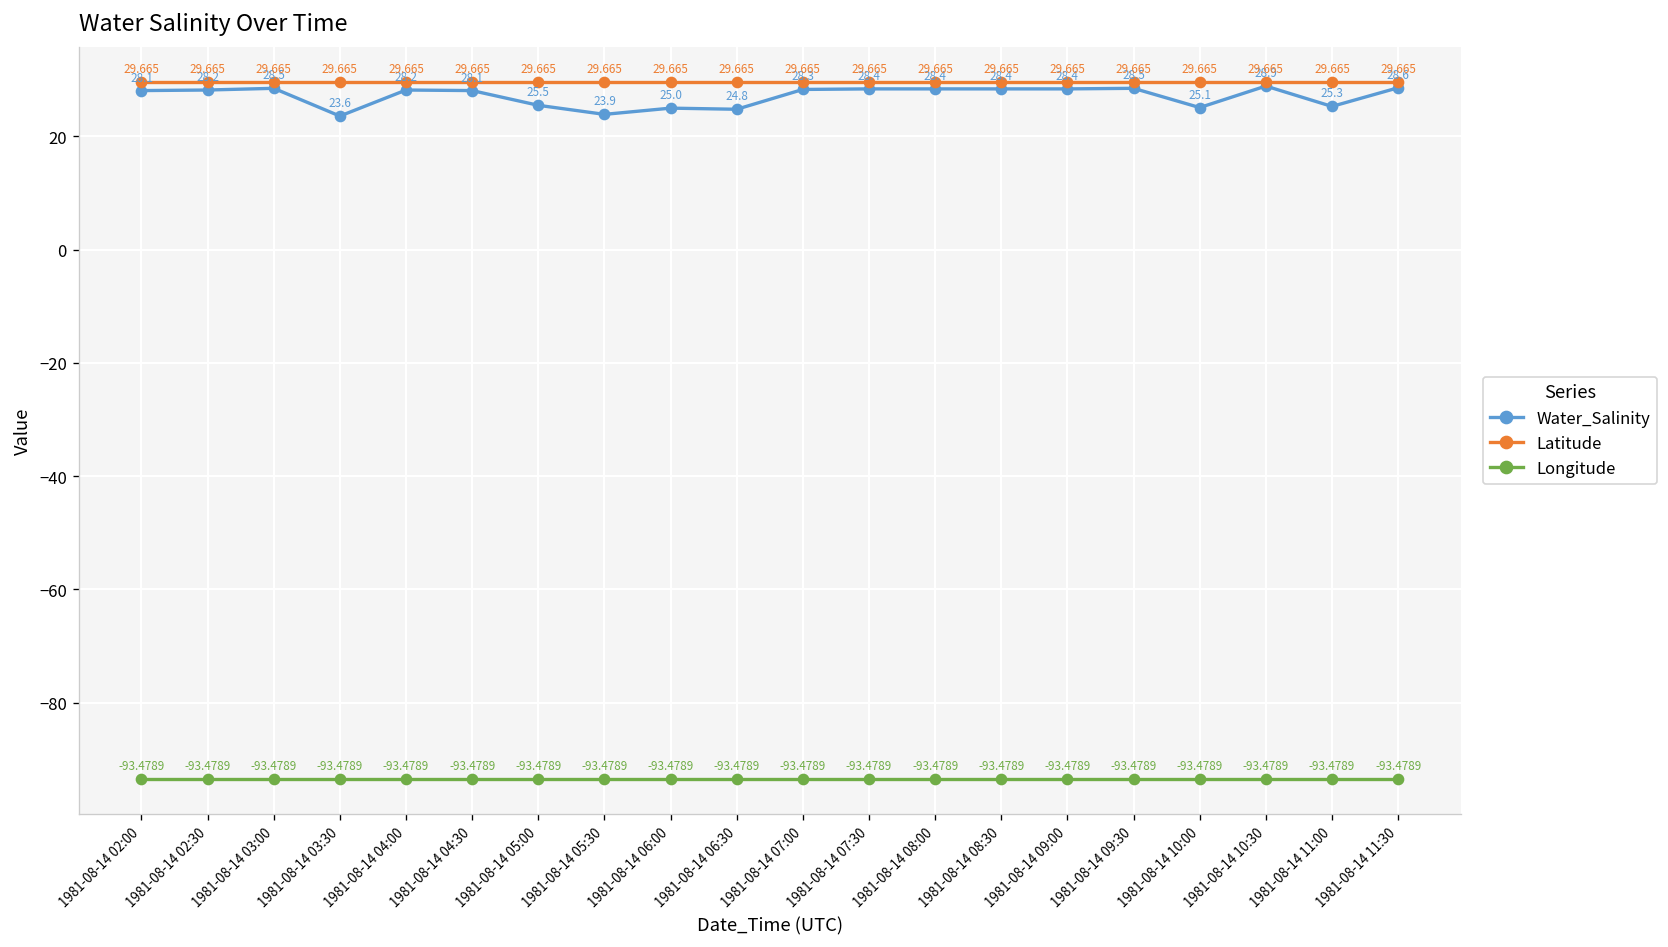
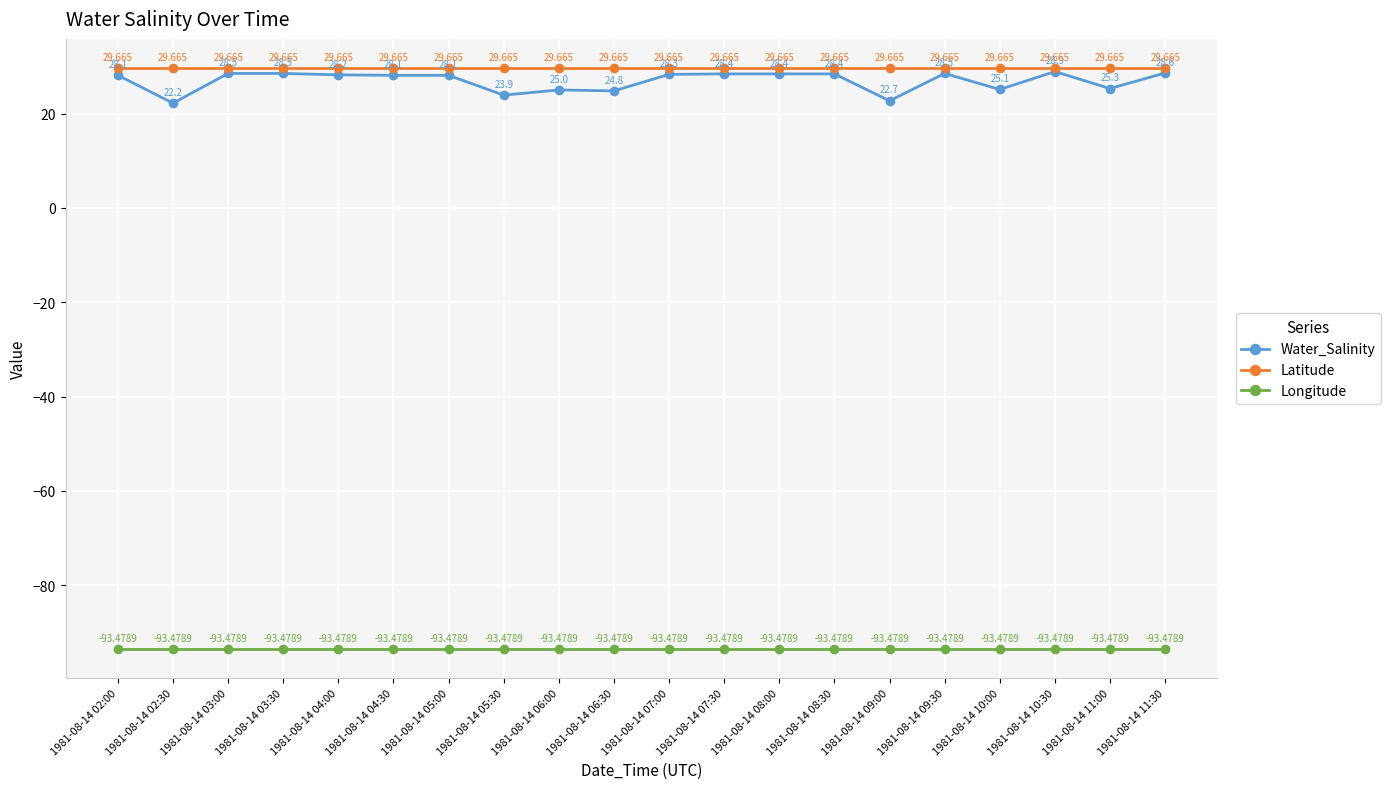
  {
    "Water_Salinity": {
-     "1981-08-14 02:30": 28.2,
-     "1981-08-14 03:30": 23.6,
-     "1981-08-14 05:00": 25.5,
+     "1981-08-14 02:30": 22.2,
+     "1981-08-14 03:30": 28.5,
+     "1981-08-14 05:00": 28.1,
      "1981-08-14 05:30": 23.9,
      "1981-08-14 06:00": 25.0,
      "1981-08-14 06:30": 24.8,
-     "1981-08-14 09:00": 28.4,
+     "1981-08-14 09:00": 22.7,
      "1981-08-14 10:00": 25.1,
      "1981-08-14 11:00": 25.3
    },
    "Latitude": {
      "1981-08-14 03:30": 29.665,
      "1981-08-14 05:00": 29.665,
      "1981-08-14 05:30": 29.665,
      "1981-08-14 06:00": 29.665,
      "1981-08-14 06:30": 29.665,
      "1981-08-14 10:00": 29.665,
      "1981-08-14 11:00": 29.665
    },
    "Longitude": {
      "1981-08-14 02:00": -93.4789,
      "1981-08-14 02:30": -93.4789,
      "1981-08-14 03:00": -93.4789,
      "1981-08-14 03:30": -93.4789,
      "1981-08-14 04:00": -93.4789,
      "1981-08-14 04:30": -93.4789,
      "1981-08-14 05:00": -93.4789,
      "1981-08-14 05:30": -93.4789,
      "1981-08-14 06:00": -93.4789,
      "1981-08-14 06:30": -93.4789,
      "1981-08-14 07:00": -93.4789,
      "1981-08-14 07:30": -93.4789,
      "1981-08-14 08:00": -93.4789,
      "1981-08-14 08:30": -93.4789,
      "1981-08-14 09:00": -93.4789,
      "1981-08-14 09:30": -93.4789,
      "1981-08-14 10:00": -93.4789,
      "1981-08-14 10:30": -93.4789,
      "1981-08-14 11:00": -93.4789,
      "1981-08-14 11:30": -93.4789
    }
  }
